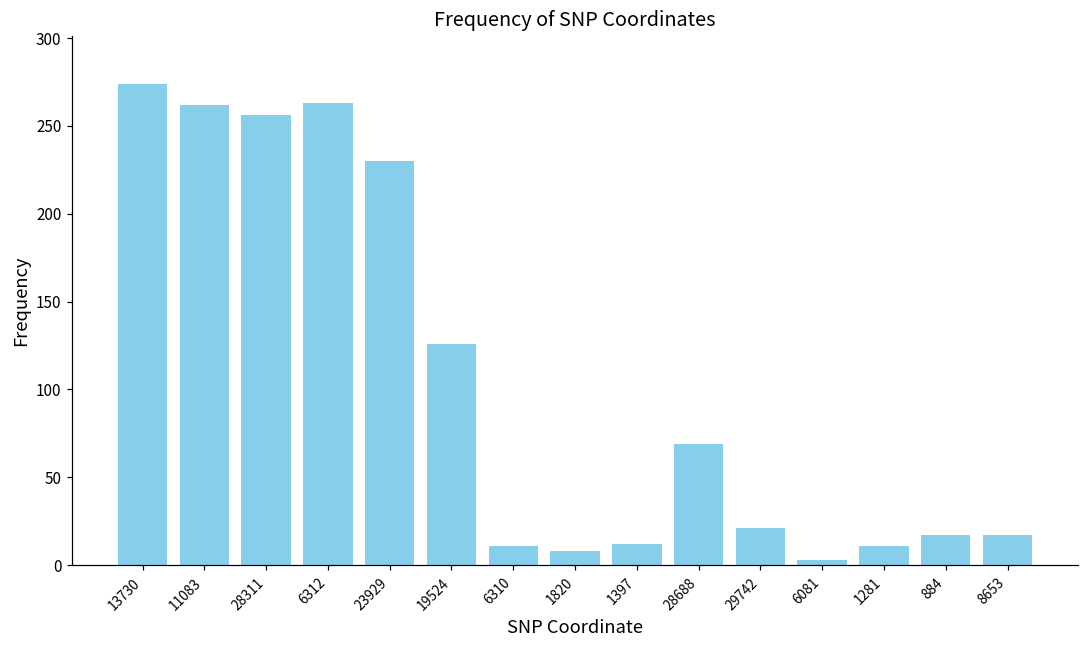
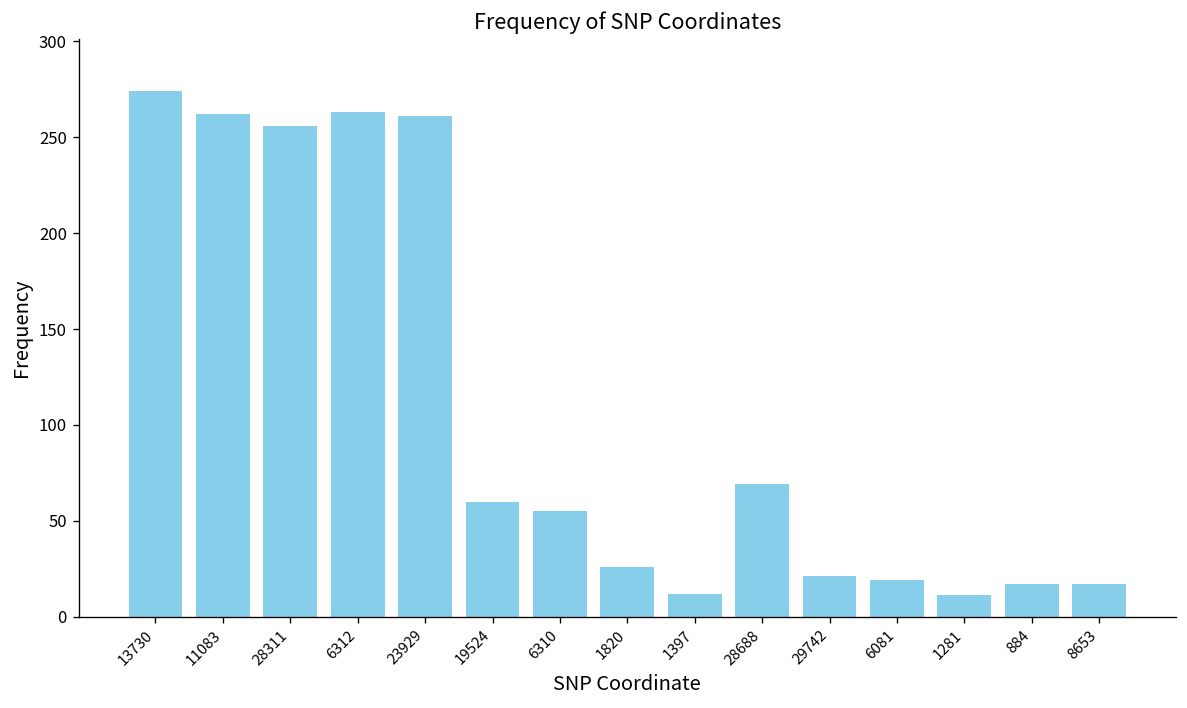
  {
    "13730": 274,
    "11083": 262,
    "28311": 256,
    "6312": 263,
-   "23929": 230,
-   "19524": 126,
-   "6310": 11,
-   "1820": 8,
+   "23929": 261,
+   "19524": 60,
+   "6310": 55,
+   "1820": 26,
    "1397": 12,
    "28688": 69,
    "29742": 21,
-   "6081": 3,
+   "6081": 19,
    "1281": 11,
    "884": 17,
    "8653": 17
  }
